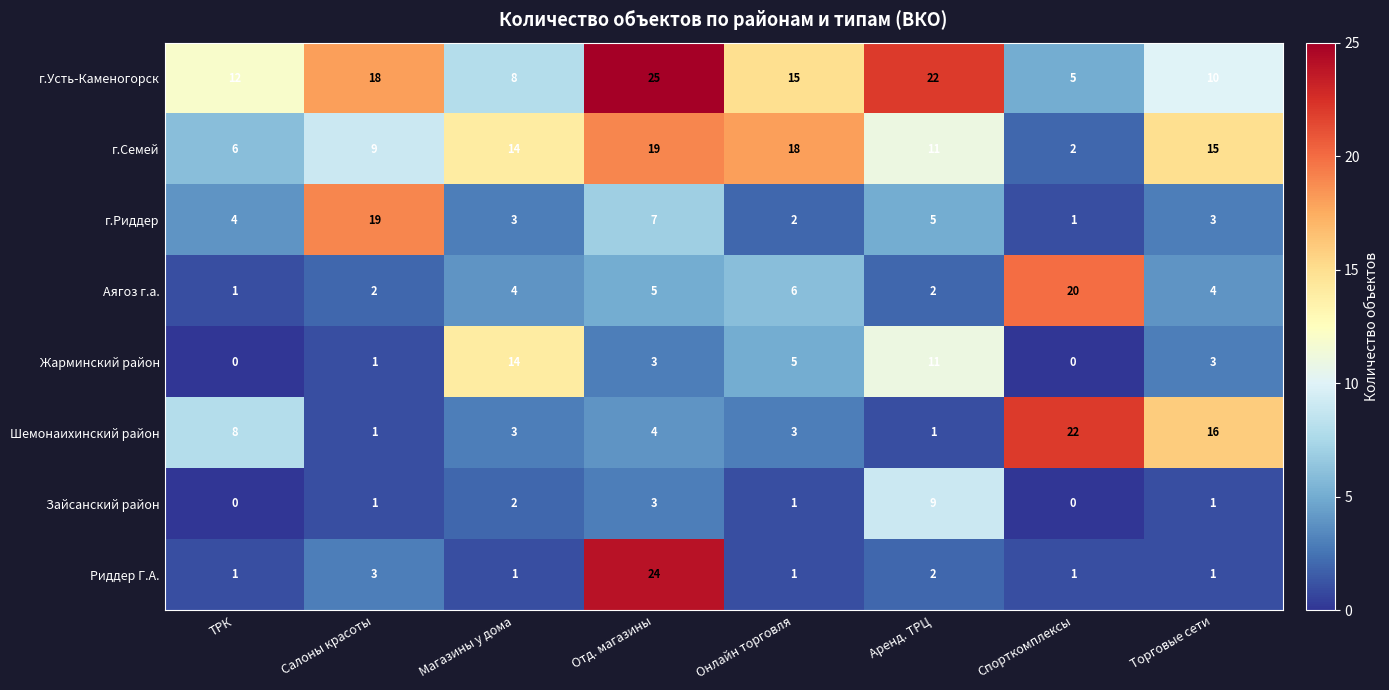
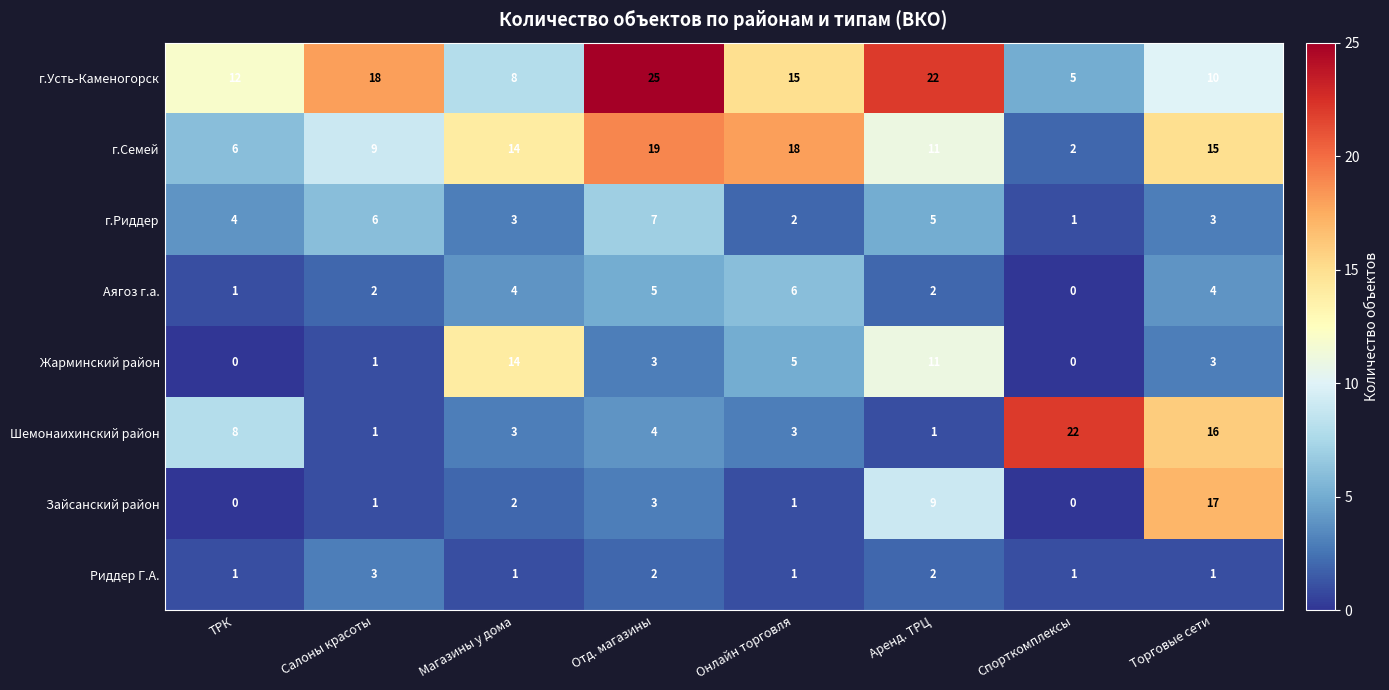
  {
    "г.Усть-Каменогорск": {
      "ТРК": 12,
      "Салоны красоты": 18,
      "Магазины у дома": 8,
      "Отд. магазины": 25,
      "Онлайн торговля": 15,
      "Аренд. ТРЦ": 22,
      "Спорткомплексы": 5
    },
    "г.Семей": {
      "ТРК": 6,
      "Салоны красоты": 9,
      "Магазины у дома": 14,
      "Отд. магазины": 19,
      "Онлайн торговля": 18,
      "Спорткомплексы": 2,
      "Торговые сети": 15
    },
    "г.Риддер": {
      "ТРК": 4,
-     "Салоны красоты": 19,
+     "Салоны красоты": 6,
      "Магазины у дома": 3,
      "Отд. магазины": 7,
      "Онлайн торговля": 2,
      "Аренд. ТРЦ": 5,
      "Спорткомплексы": 1,
      "Торговые сети": 3
    },
    "Аягоз г.а.": {
      "ТРК": 1,
      "Салоны красоты": 2,
      "Магазины у дома": 4,
      "Отд. магазины": 5,
      "Онлайн торговля": 6,
      "Аренд. ТРЦ": 2,
-     "Спорткомплексы": 20,
+     "Спорткомплексы": 0,
      "Торговые сети": 4
    },
    "Жарминский район": {
      "ТРК": 0,
      "Салоны красоты": 1,
      "Магазины у дома": 14,
      "Отд. магазины": 3,
      "Онлайн торговля": 5,
      "Спорткомплексы": 0,
      "Торговые сети": 3
    },
    "Шемонаихинский район": {
      "ТРК": 8,
      "Салоны красоты": 1,
      "Магазины у дома": 3,
      "Отд. магазины": 4,
      "Онлайн торговля": 3,
      "Аренд. ТРЦ": 1,
      "Спорткомплексы": 22,
      "Торговые сети": 16
    },
    "Зайсанский район": {
      "ТРК": 0,
      "Салоны красоты": 1,
      "Магазины у дома": 2,
      "Отд. магазины": 3,
      "Онлайн торговля": 1,
      "Аренд. ТРЦ": 9,
      "Спорткомплексы": 0,
-     "Торговые сети": 1
+     "Торговые сети": 17
    },
    "Риддер Г.А.": {
      "ТРК": 1,
      "Салоны красоты": 3,
      "Магазины у дома": 1,
-     "Отд. магазины": 24,
+     "Отд. магазины": 2,
      "Онлайн торговля": 1,
      "Аренд. ТРЦ": 2,
      "Спорткомплексы": 1,
      "Торговые сети": 1
    }
  }
